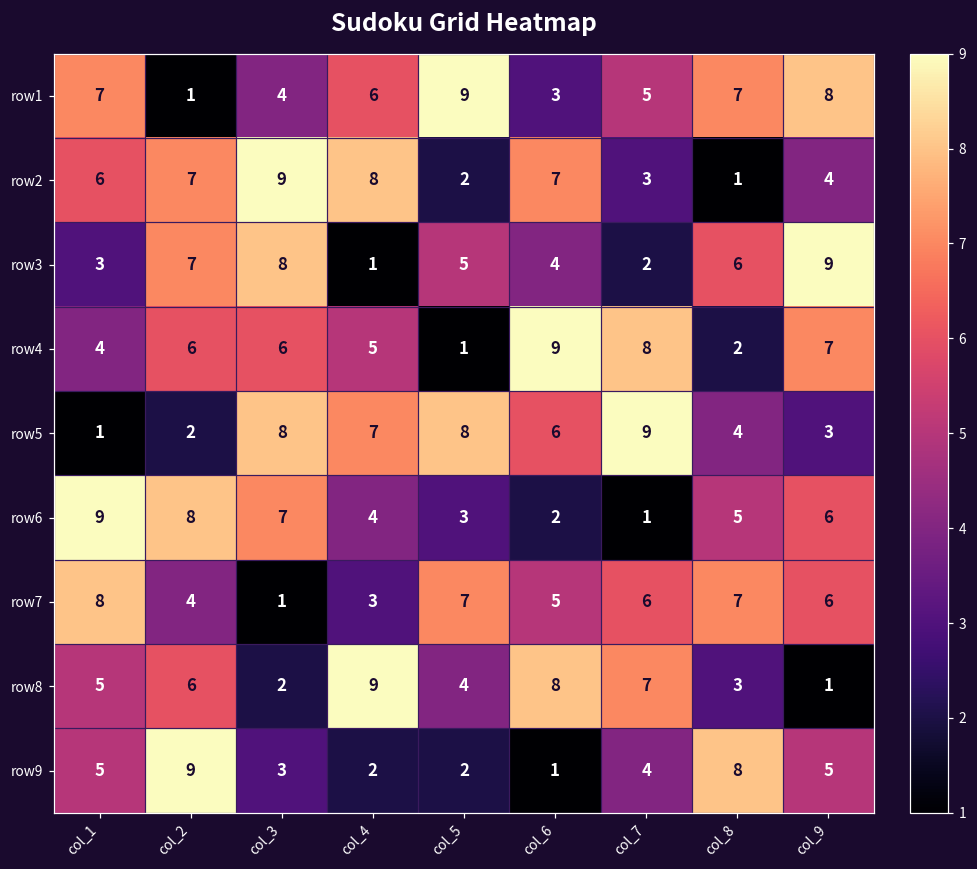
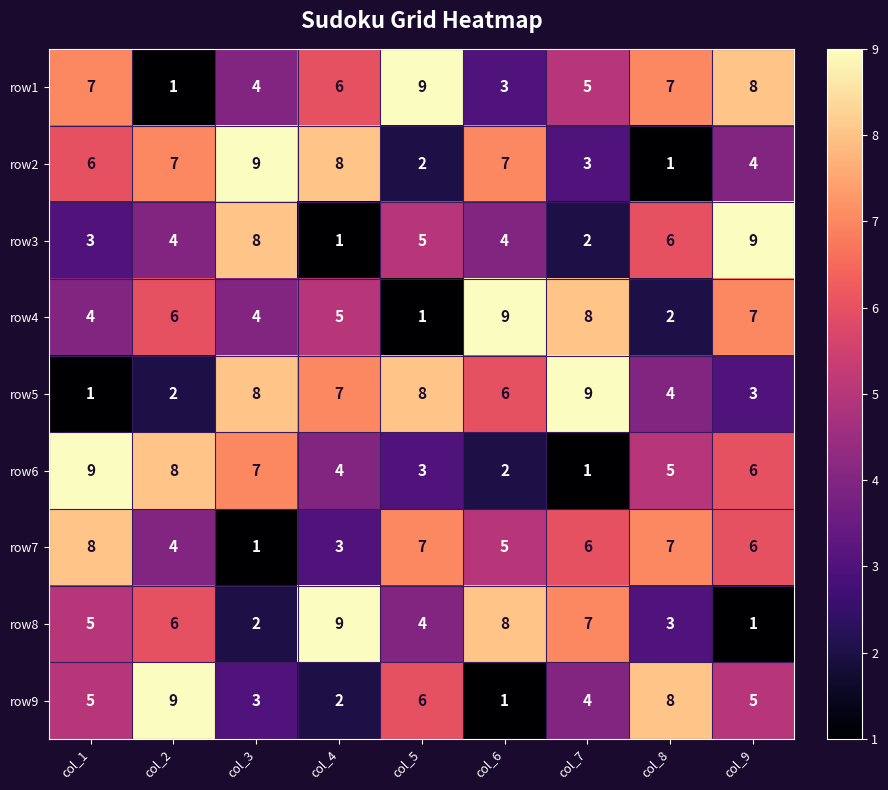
  {
    "row1": {
      "col_1": 7,
      "col_2": 1,
      "col_3": 4,
      "col_4": 6,
      "col_5": 9,
      "col_6": 3,
      "col_7": 5,
      "col_8": 7,
      "col_9": 8
    },
    "row2": {
      "col_1": 6,
      "col_2": 7,
      "col_3": 9,
      "col_4": 8,
      "col_5": 2,
      "col_6": 7,
      "col_7": 3,
      "col_8": 1,
      "col_9": 4
    },
    "row3": {
      "col_1": 3,
-     "col_2": 7,
+     "col_2": 4,
      "col_3": 8,
      "col_4": 1,
      "col_5": 5,
      "col_6": 4,
      "col_7": 2,
      "col_8": 6,
      "col_9": 9
    },
    "row4": {
      "col_1": 4,
      "col_2": 6,
-     "col_3": 6,
+     "col_3": 4,
      "col_4": 5,
      "col_5": 1,
      "col_6": 9,
      "col_7": 8,
      "col_8": 2,
      "col_9": 7
    },
    "row5": {
      "col_1": 1,
      "col_2": 2,
      "col_3": 8,
      "col_4": 7,
      "col_5": 8,
      "col_6": 6,
      "col_7": 9,
      "col_8": 4,
      "col_9": 3
    },
    "row6": {
      "col_1": 9,
      "col_2": 8,
      "col_3": 7,
      "col_4": 4,
      "col_5": 3,
      "col_6": 2,
      "col_7": 1,
      "col_8": 5,
      "col_9": 6
    },
    "row7": {
      "col_1": 8,
      "col_2": 4,
      "col_3": 1,
      "col_4": 3,
      "col_5": 7,
      "col_6": 5,
      "col_7": 6,
      "col_8": 7,
      "col_9": 6
    },
    "row8": {
      "col_1": 5,
      "col_2": 6,
      "col_3": 2,
      "col_4": 9,
      "col_5": 4,
      "col_6": 8,
      "col_7": 7,
      "col_8": 3,
      "col_9": 1
    },
    "row9": {
      "col_1": 5,
      "col_2": 9,
      "col_3": 3,
      "col_4": 2,
-     "col_5": 2,
+     "col_5": 6,
      "col_6": 1,
      "col_7": 4,
      "col_8": 8,
      "col_9": 5
    }
  }
